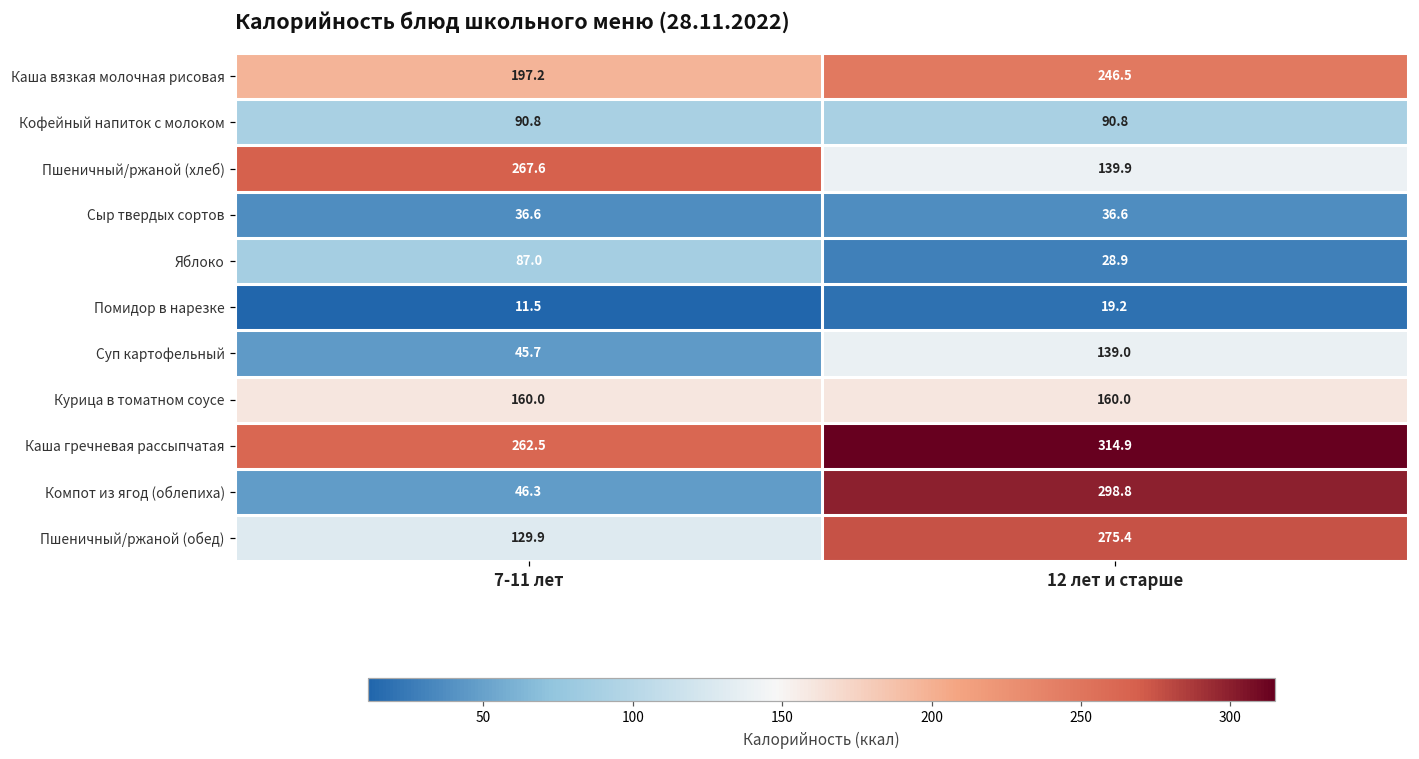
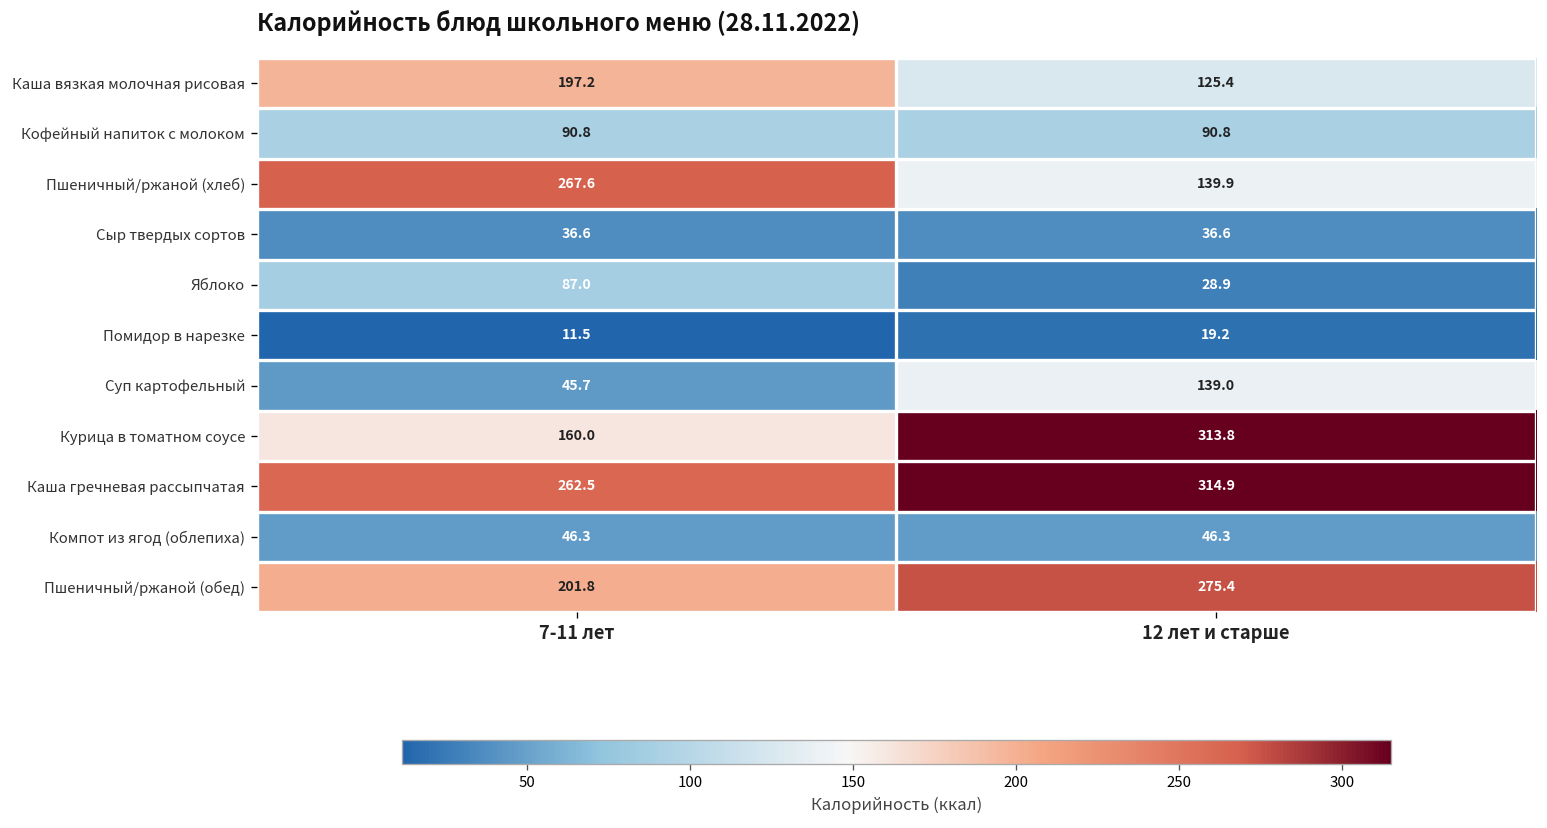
  {
    "Каша вязкая молочная рисовая": {
      "7-11 лет": 197.2,
-     "12 лет и старше": 246.5
+     "12 лет и старше": 125.4
    },
    "Кофейный напиток с молоком": {
      "7-11 лет": 90.8,
      "12 лет и старше": 90.8
    },
    "Пшеничный/ржаной (хлеб)": {
      "7-11 лет": 267.6,
      "12 лет и старше": 139.9
    },
    "Сыр твердых сортов": {
      "7-11 лет": 36.6,
      "12 лет и старше": 36.6
    },
    "Яблоко": {
      "7-11 лет": 87.0,
      "12 лет и старше": 28.9
    },
    "Помидор в нарезке": {
      "7-11 лет": 11.5,
      "12 лет и старше": 19.2
    },
    "Суп картофельный": {
      "7-11 лет": 45.7,
      "12 лет и старше": 139.0
    },
    "Курица в томатном соусе": {
      "7-11 лет": 160.0,
-     "12 лет и старше": 160.0
+     "12 лет и старше": 313.8
    },
    "Каша гречневая рассыпчатая": {
      "7-11 лет": 262.5,
      "12 лет и старше": 314.9
    },
    "Компот из ягод (облепиха)": {
      "7-11 лет": 46.3,
-     "12 лет и старше": 298.8
+     "12 лет и старше": 46.3
    },
    "Пшеничный/ржаной (обед)": {
-     "7-11 лет": 129.9,
+     "7-11 лет": 201.8,
      "12 лет и старше": 275.4
    }
  }
